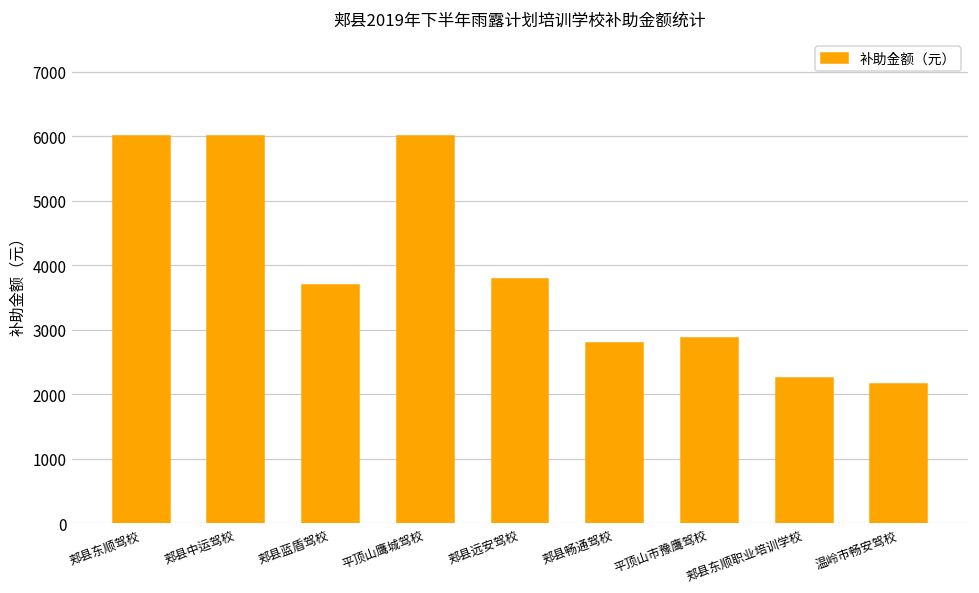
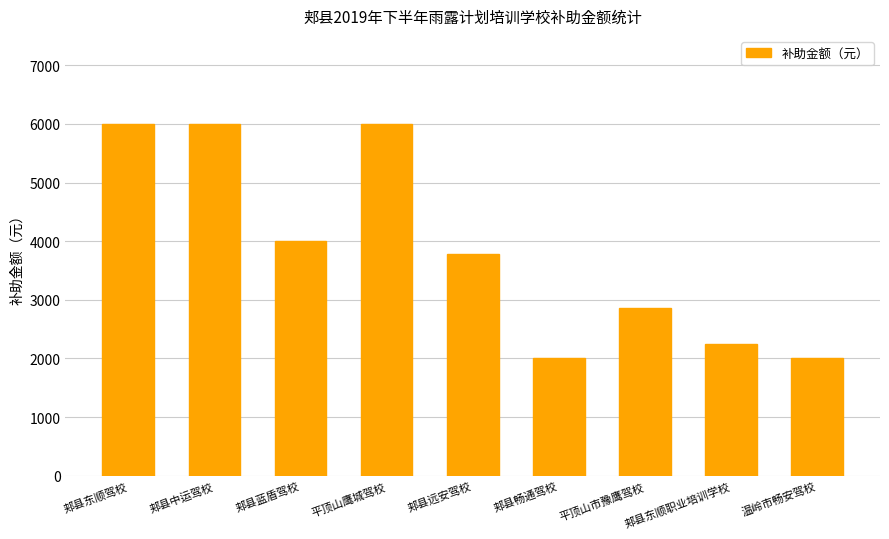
  {
    "郏县东顺驾校": 6000,
    "郏县中运驾校": 6000,
-   "郏县蓝盾驾校": 3700,
+   "郏县蓝盾驾校": 4000,
    "平顶山鹰城驾校": 6000,
    "郏县远安驾校": 3800,
-   "郏县畅通驾校": 2800,
+   "郏县畅通驾校": 2000,
    "平顶山市豫鹰驾校": 2900,
    "郏县东顺职业培训学校": 2300,
-   "温岭市畅安驾校": 2200
+   "温岭市畅安驾校": 2000
  }
